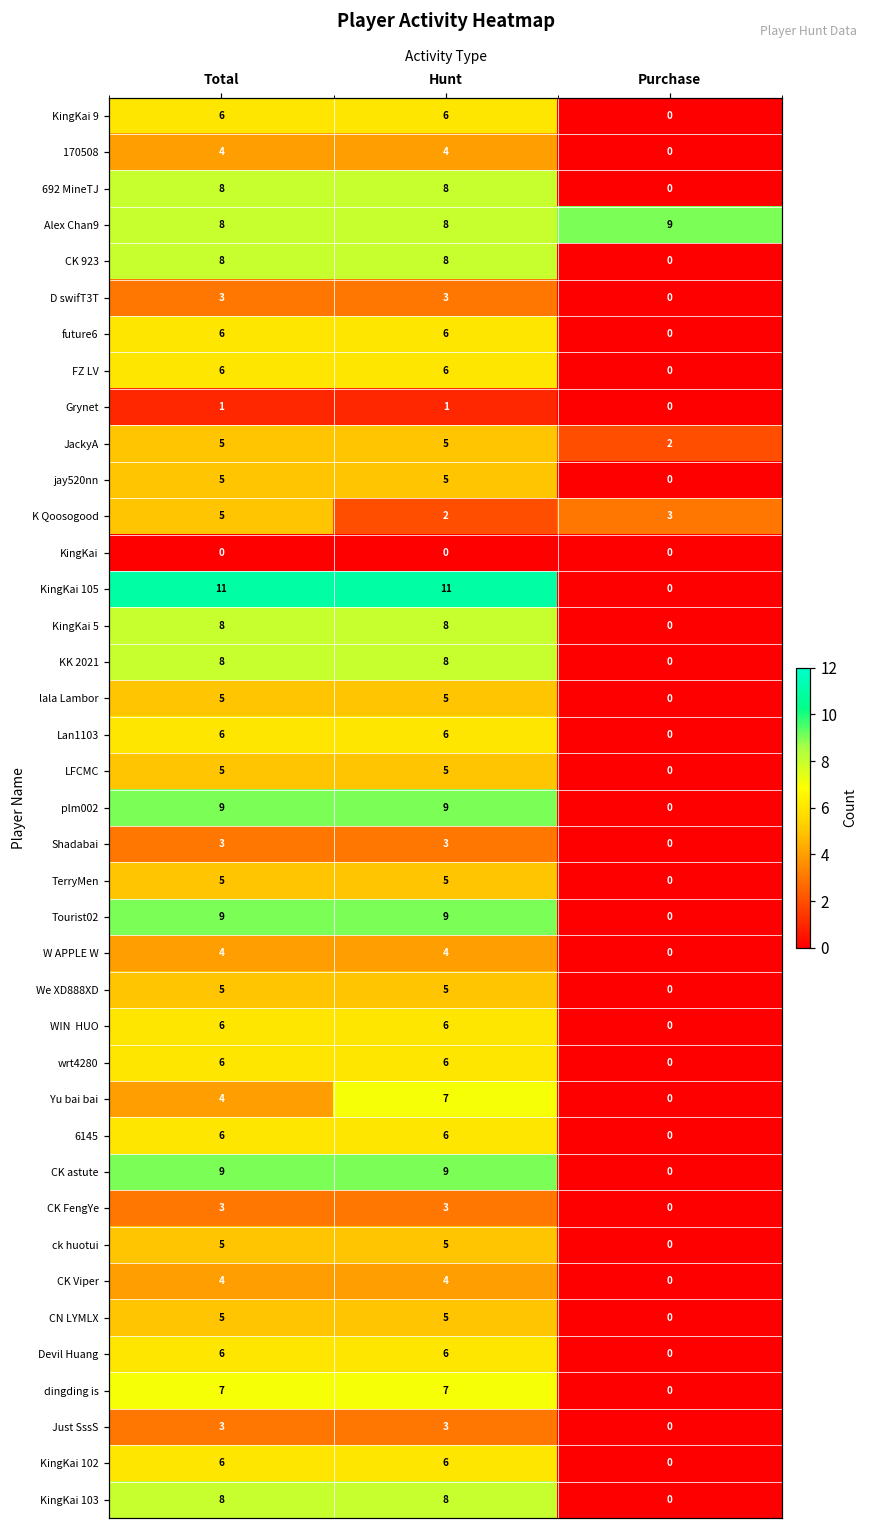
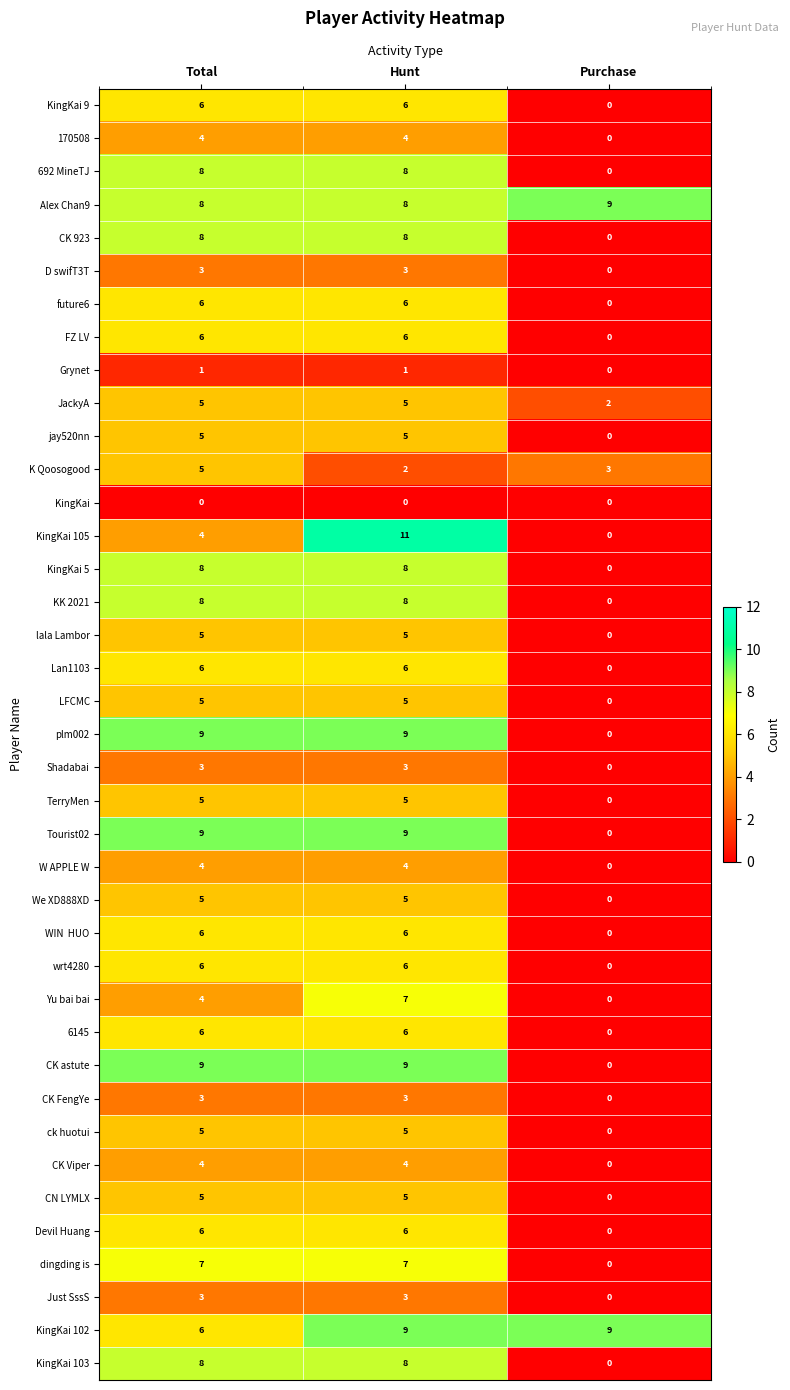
  {
    "KingKai 9": {
      "Total": 6,
      "Hunt": 6,
      "Purchase": 0
    },
    "170508": {
      "Total": 4,
      "Hunt": 4,
      "Purchase": 0
    },
    "692 MineTJ": {
      "Total": 8,
      "Hunt": 8,
      "Purchase": 0
    },
    "Alex Chan9": {
      "Total": 8,
      "Hunt": 8,
      "Purchase": 9
    },
    "CK 923": {
      "Total": 8,
      "Hunt": 8,
      "Purchase": 0
    },
    "D swifT3T": {
      "Total": 3,
      "Hunt": 3,
      "Purchase": 0
    },
    "future6": {
      "Total": 6,
      "Hunt": 6,
      "Purchase": 0
    },
    "FZ LV": {
      "Total": 6,
      "Hunt": 6,
      "Purchase": 0
    },
    "Grynet": {
      "Total": 1,
      "Hunt": 1,
      "Purchase": 0
    },
    "JackyA": {
      "Total": 5,
      "Hunt": 5,
      "Purchase": 2
    },
    "jay520nn": {
      "Total": 5,
      "Hunt": 5,
      "Purchase": 0
    },
    "K Qoosogood": {
      "Total": 5,
      "Hunt": 2,
      "Purchase": 3
    },
    "KingKai": {
      "Total": 0,
      "Hunt": 0,
      "Purchase": 0
    },
    "KingKai 105": {
-     "Total": 11,
+     "Total": 4,
      "Hunt": 11,
      "Purchase": 0
    },
    "KingKai 5": {
      "Total": 8,
      "Hunt": 8,
      "Purchase": 0
    },
    "KK 2021": {
      "Total": 8,
      "Hunt": 8,
      "Purchase": 0
    },
    "lala Lambor": {
      "Total": 5,
      "Hunt": 5,
      "Purchase": 0
    },
    "Lan1103": {
      "Total": 6,
      "Hunt": 6,
      "Purchase": 0
    },
    "LFCMC": {
      "Total": 5,
      "Hunt": 5,
      "Purchase": 0
    },
    "plm002": {
      "Total": 9,
      "Hunt": 9,
      "Purchase": 0
    },
    "Shadabai": {
      "Total": 3,
      "Hunt": 3,
      "Purchase": 0
    },
    "TerryMen": {
      "Total": 5,
      "Hunt": 5,
      "Purchase": 0
    },
    "Tourist02": {
      "Total": 9,
      "Hunt": 9,
      "Purchase": 0
    },
    "W APPLE W": {
      "Total": 4,
      "Hunt": 4,
      "Purchase": 0
    },
    "We XD888XD": {
      "Total": 5,
      "Hunt": 5,
      "Purchase": 0
    },
    "WIN HUO": {
      "Total": 6,
      "Hunt": 6,
      "Purchase": 0
    },
    "wrt4280": {
      "Total": 6,
      "Hunt": 6,
      "Purchase": 0
    },
    "Yu bai bai": {
      "Total": 4,
      "Hunt": 7,
      "Purchase": 0
    },
    "6145": {
      "Total": 6,
      "Hunt": 6,
      "Purchase": 0
    },
    "CK astute": {
      "Total": 9,
      "Hunt": 9,
      "Purchase": 0
    },
    "CK FengYe": {
      "Total": 3,
      "Hunt": 3,
      "Purchase": 0
    },
    "ck huotui": {
      "Total": 5,
      "Hunt": 5,
      "Purchase": 0
    },
    "CK Viper": {
      "Total": 4,
      "Hunt": 4,
      "Purchase": 0
    },
    "CN LYMLX": {
      "Total": 5,
      "Hunt": 5,
      "Purchase": 0
    },
    "Devil Huang": {
      "Total": 6,
      "Hunt": 6,
      "Purchase": 0
    },
    "dingding is": {
      "Total": 7,
      "Hunt": 7,
      "Purchase": 0
    },
    "Just SssS": {
      "Total": 3,
      "Hunt": 3,
      "Purchase": 0
    },
    "KingKai 102": {
      "Total": 6,
-     "Hunt": 6,
-     "Purchase": 0
+     "Hunt": 9,
+     "Purchase": 9
    },
    "KingKai 103": {
      "Total": 8,
      "Hunt": 8,
      "Purchase": 0
    }
  }
